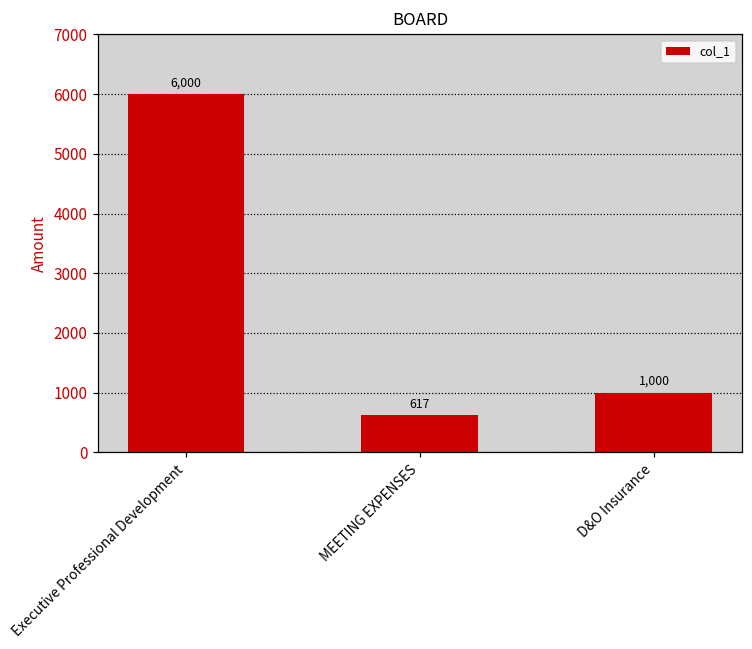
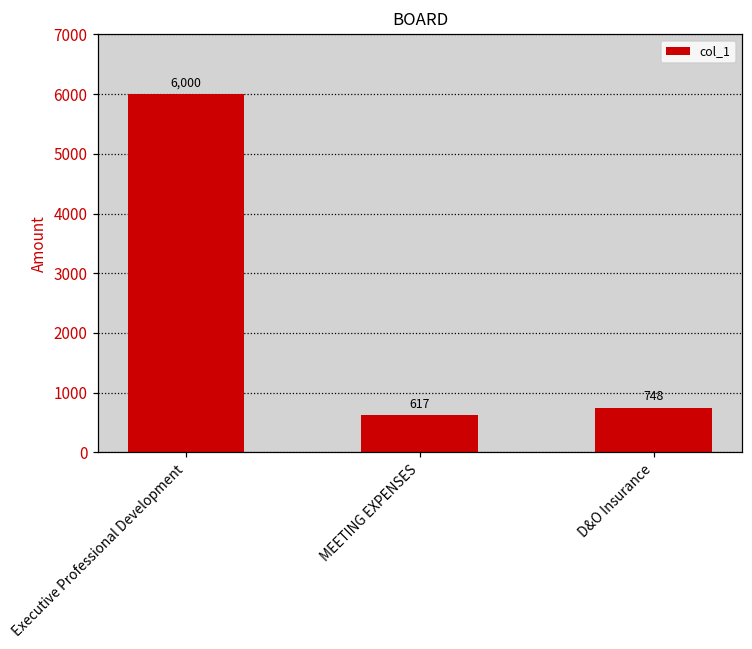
  {
    "Executive Professional Development": "6,000",
    "MEETING EXPENSES": "617",
-   "D&O Insurance": "1,000"
+   "D&O Insurance": "748"
  }
